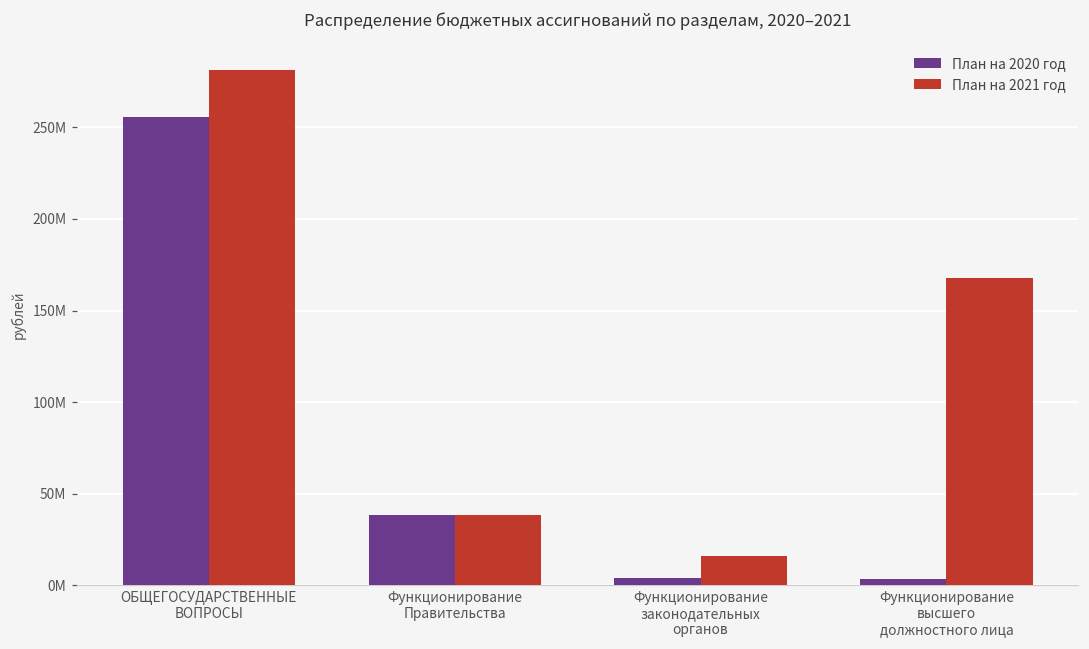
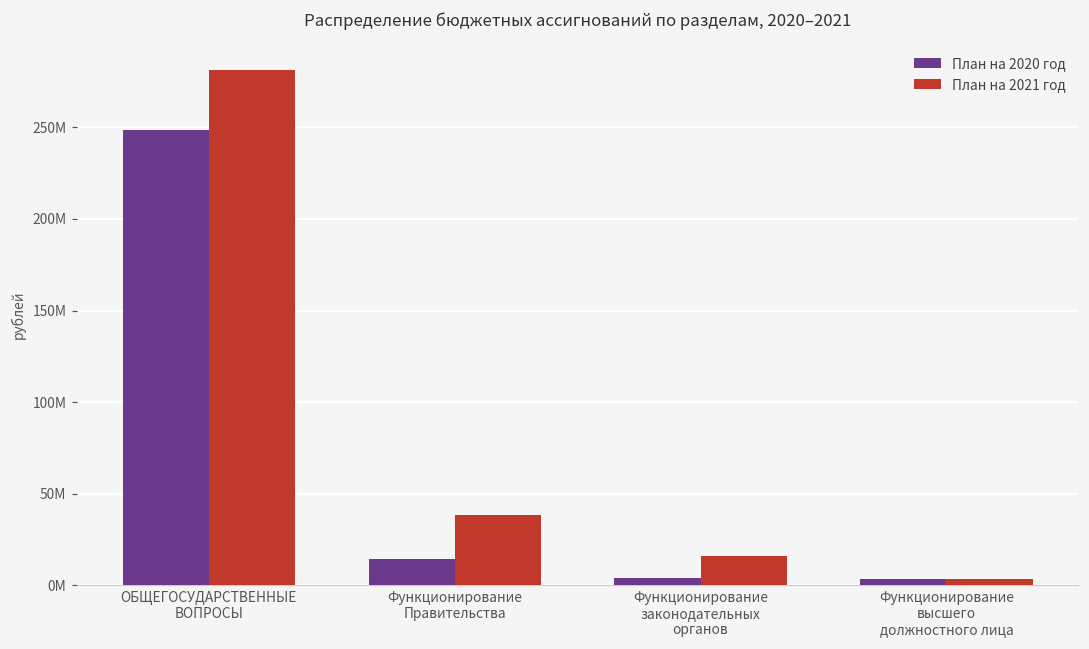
  {
    "План на 2020 год": {
-     "ОБЩЕГОСУДАРСТВЕННЫЕ ВОПРОСЫ": 256000000,
-     "Функционирование Правительства": 38000000,
+     "ОБЩЕГОСУДАРСТВЕННЫЕ ВОПРОСЫ": 249000000,
+     "Функционирование Правительства": 14000000,
      "Функционирование законодательных органов": 4000000,
      "Функционирование высшего должностного лица": 3000000
    },
    "План на 2021 год": {
      "ОБЩЕГОСУДАРСТВЕННЫЕ ВОПРОСЫ": 281000000,
      "Функционирование Правительства": 38000000,
      "Функционирование законодательных органов": 16000000,
-     "Функционирование высшего должностного лица": 168000000
+     "Функционирование высшего должностного лица": 3000000
    }
  }
